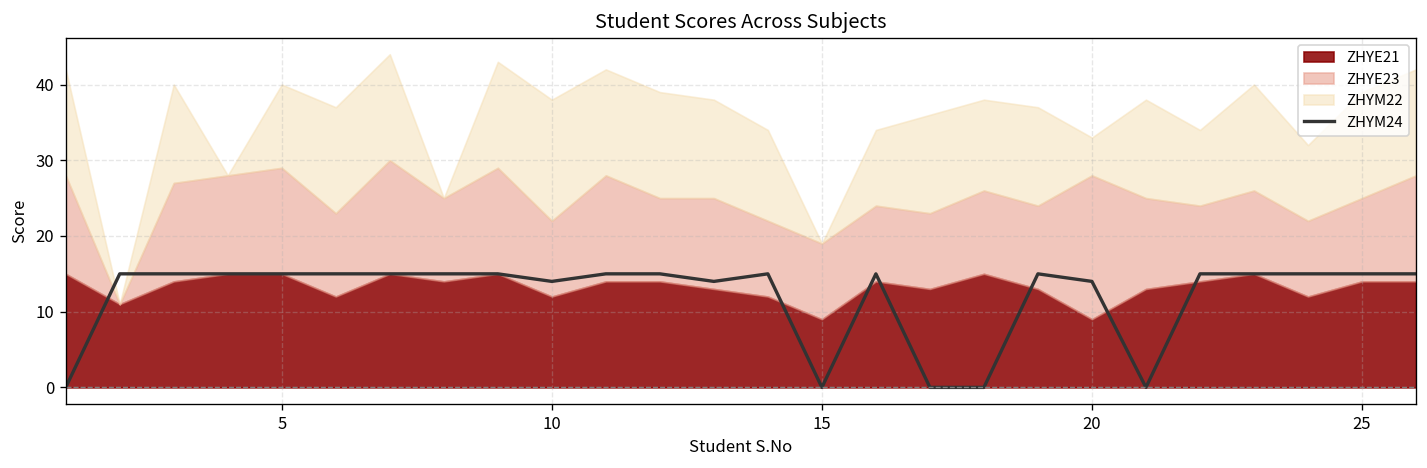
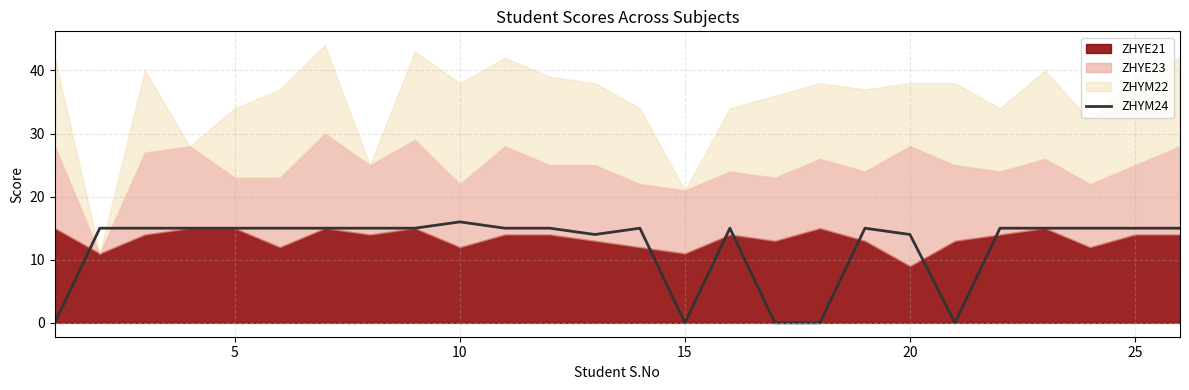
  {
    "ZHYM24": {
-     "10": 14,
+     "10": 16,
      "15": 0,
      "20": 14,
      "25": 15
    },
    "ZHYE21": {
      "10": 12,
-     "15": 9,
+     "15": 11,
      "20": 9,
      "25": 14
    },
    "ZHYE23": {
-     "5": 14,
+     "5": 8,
      "10": 10,
      "20": 19,
      "25": 11
    },
    "ZHYM22": {
      "5": 11,
      "10": 16,
-     "20": 5
+     "20": 10
    }
  }
